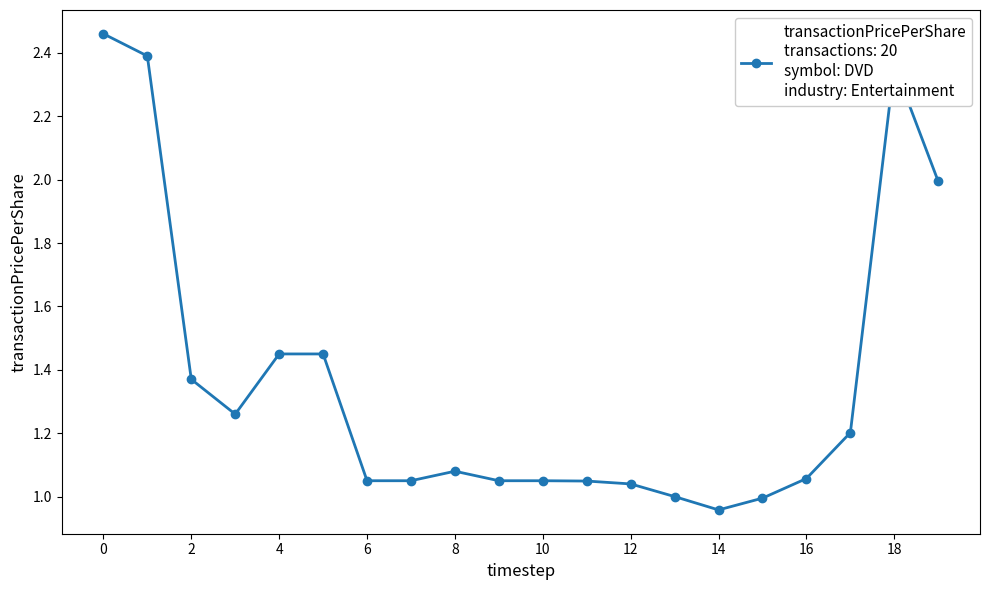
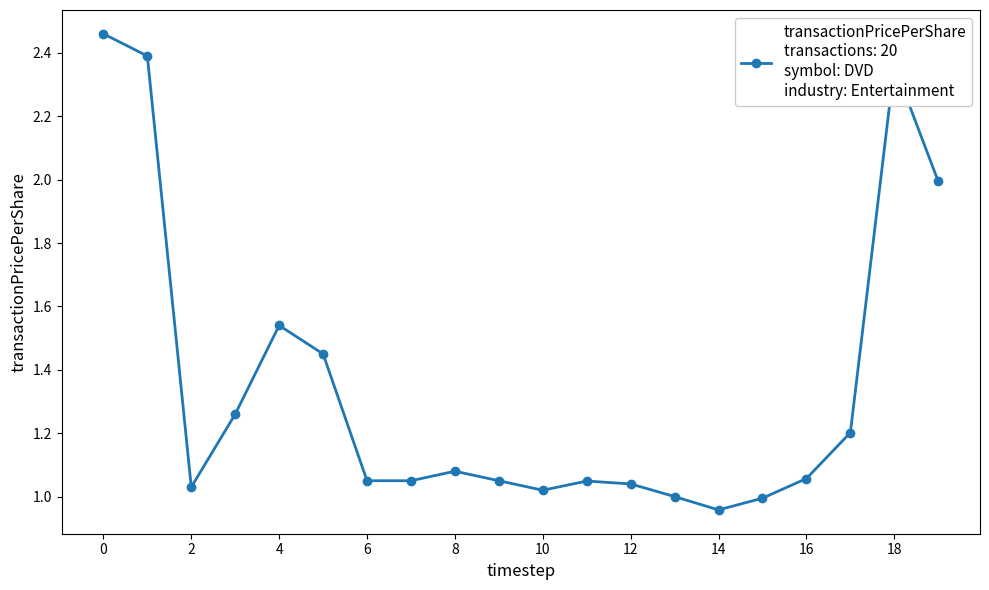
  {
    "0": 2.46,
-   "2": 1.37,
-   "4": 1.45,
+   "2": 1.03,
+   "4": 1.54,
    "6": 1.05,
    "8": 1.08,
-   "10": 1.05,
+   "10": 1.02,
    "12": 1.04,
    "14": 0.96,
    "16": 1.06
  }
